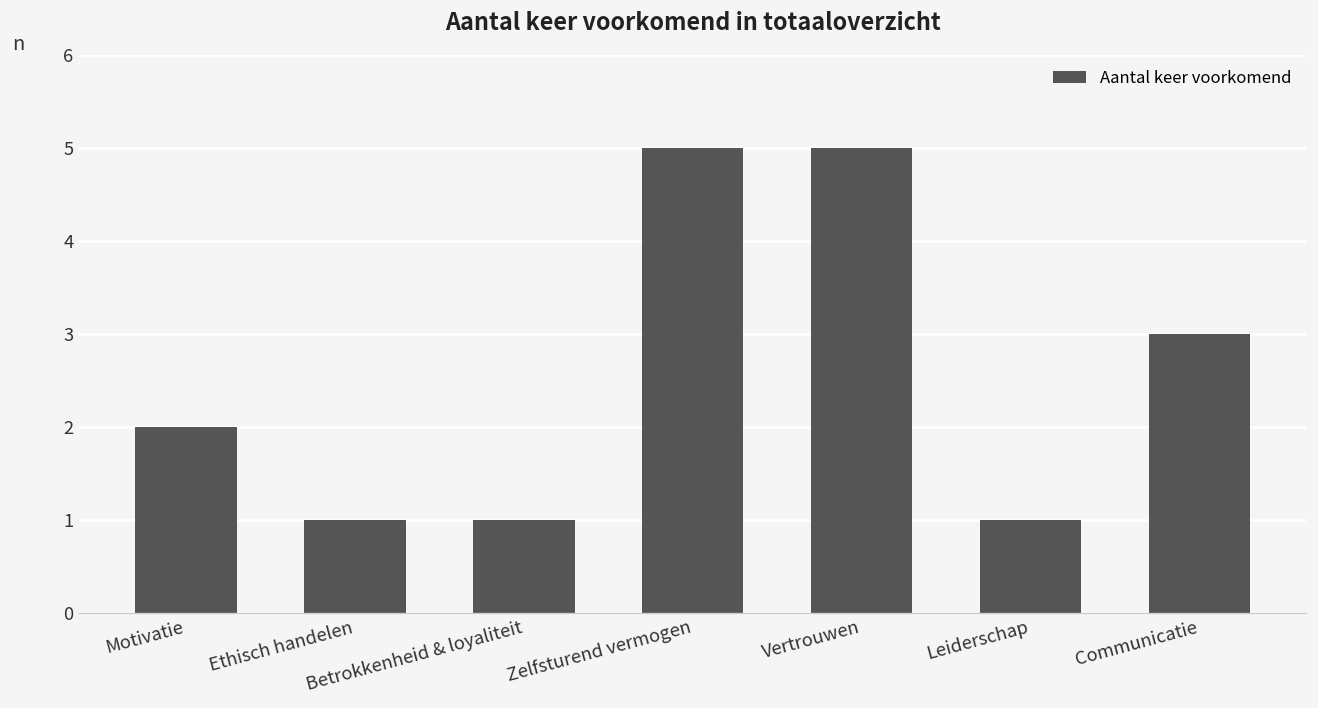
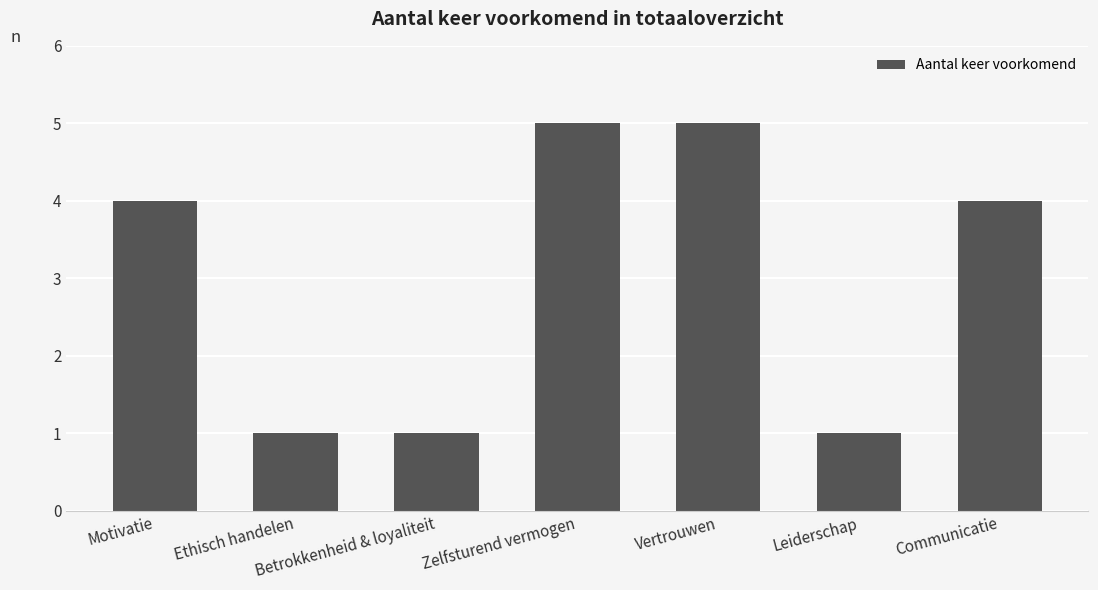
  {
-   "Motivatie": 2,
+   "Motivatie": 4,
    "Ethisch handelen": 1,
    "Betrokkenheid & loyaliteit": 1,
    "Zelfsturend vermogen": 5,
    "Vertrouwen": 5,
    "Leiderschap": 1,
-   "Communicatie": 3
+   "Communicatie": 4
  }
